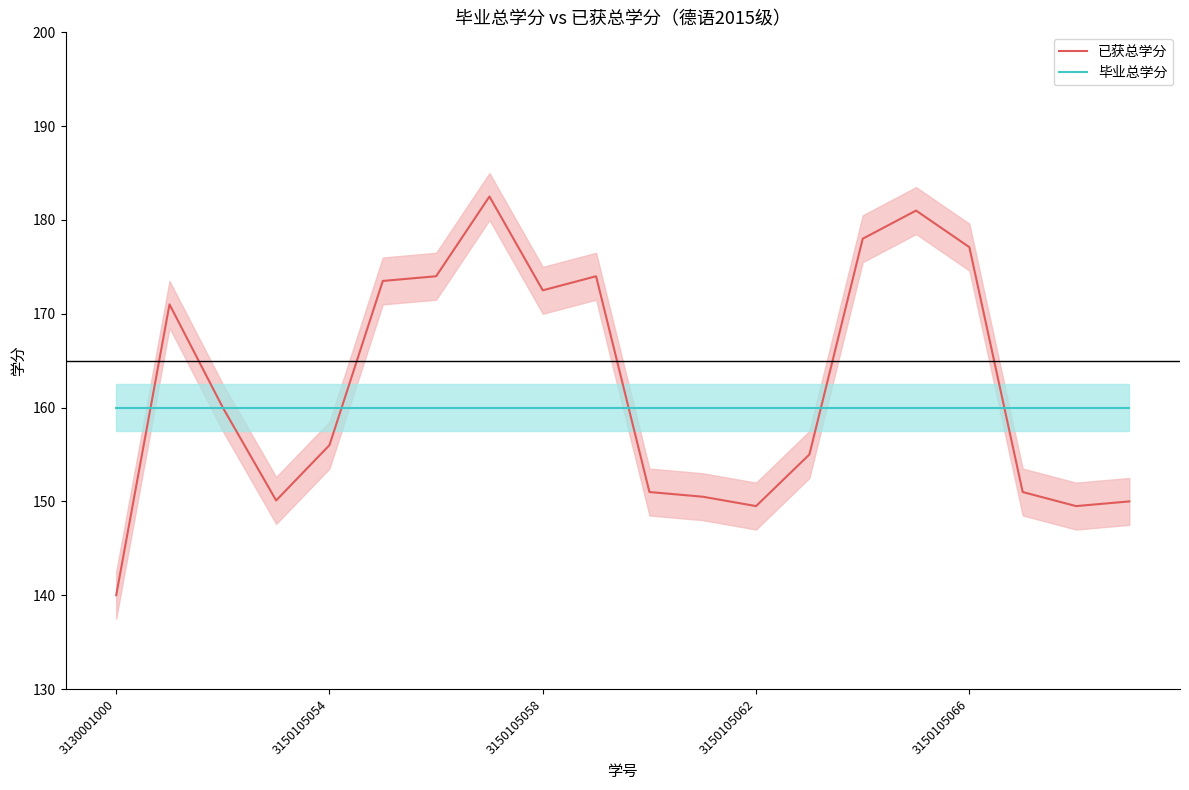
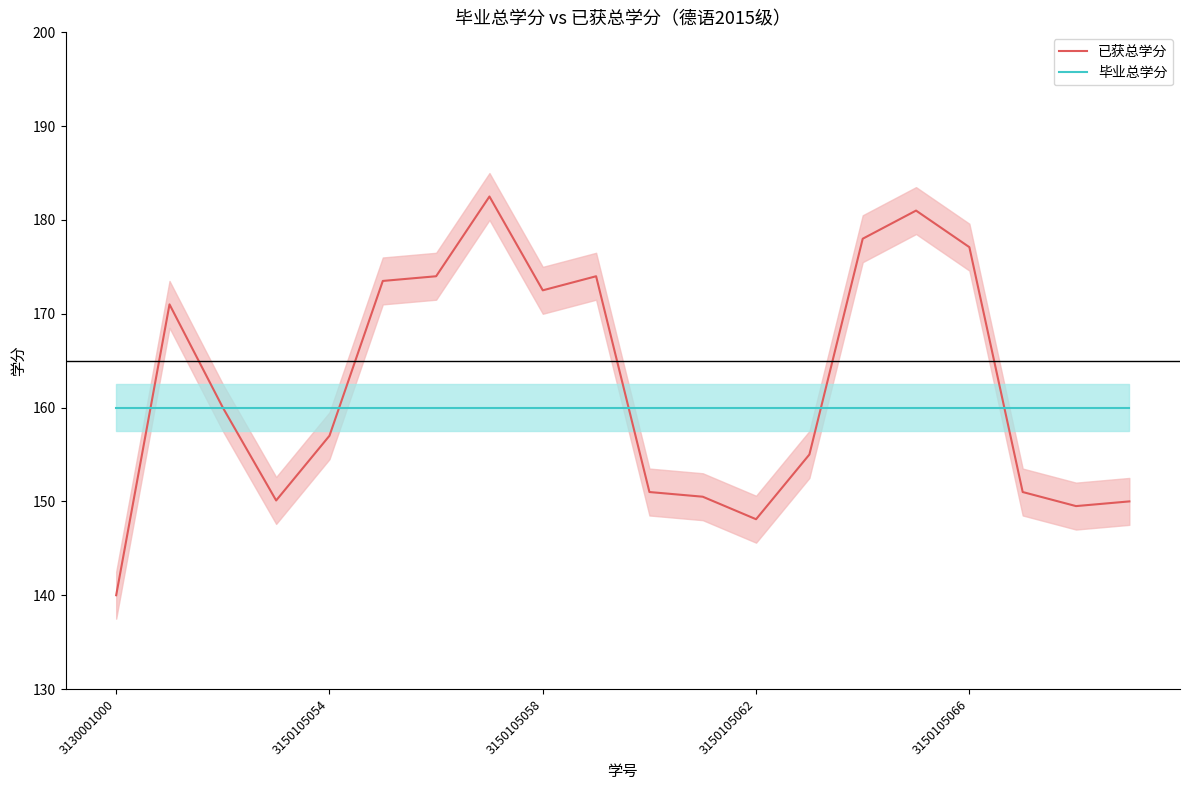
  {
    "已获总学分": {
      "3130001000": 140,
-     "3150105054": 156,
+     "3150105054": 157,
      "3150105058": 173,
-     "3150105062": 150,
+     "3150105062": 148,
      "3150105066": 177
    },
    "毕业总学分": {
      "3130001000": 160,
      "3150105054": 160,
      "3150105058": 160,
      "3150105062": 160,
      "3150105066": 160
    }
  }
